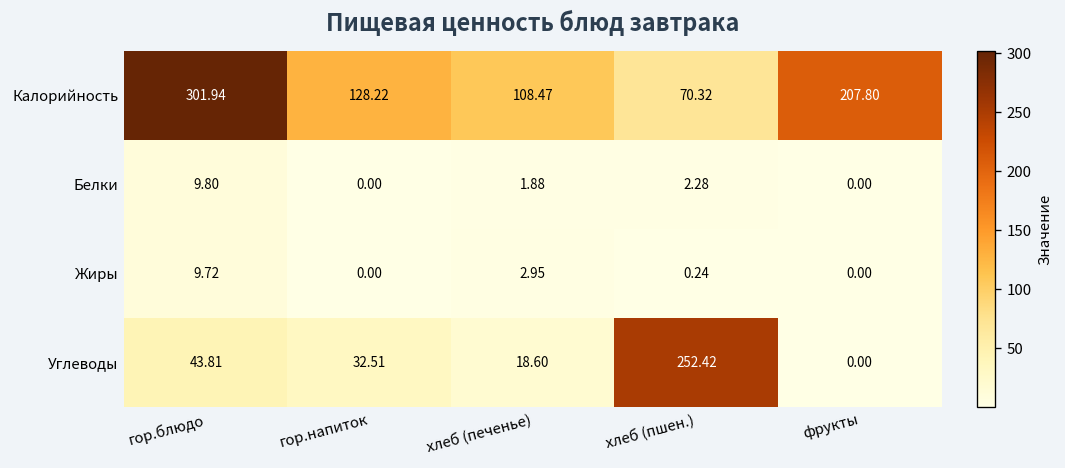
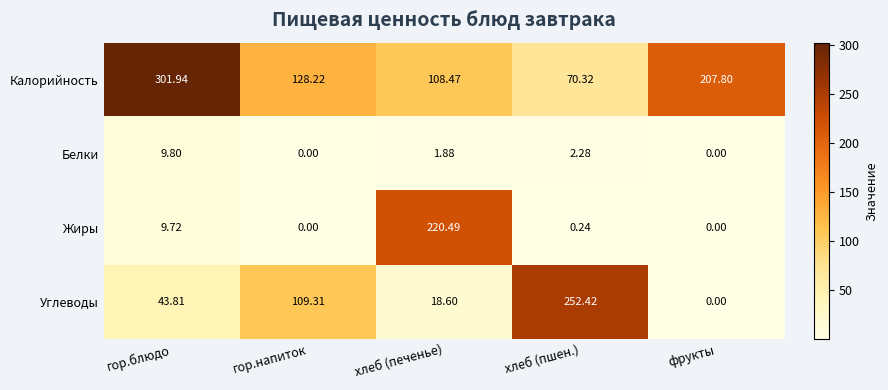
  {
    "Калорийность": {
      "гор.блюдо": 301.94,
      "гор.напиток": 128.22,
      "хлеб (печенье)": 108.47,
      "хлеб (пшен.)": 70.32,
      "фрукты": 207.80
    },
    "Белки": {
      "гор.блюдо": 9.80,
      "гор.напиток": 0.00,
      "хлеб (печенье)": 1.88,
      "хлеб (пшен.)": 2.28,
      "фрукты": 0.00
    },
    "Жиры": {
      "гор.блюдо": 9.72,
      "гор.напиток": 0.00,
-     "хлеб (печенье)": 2.95,
+     "хлеб (печенье)": 220.49,
      "хлеб (пшен.)": 0.24,
      "фрукты": 0.00
    },
    "Углеводы": {
      "гор.блюдо": 43.81,
-     "гор.напиток": 32.51,
+     "гор.напиток": 109.31,
      "хлеб (печенье)": 18.60,
      "хлеб (пшен.)": 252.42,
      "фрукты": 0.00
    }
  }
